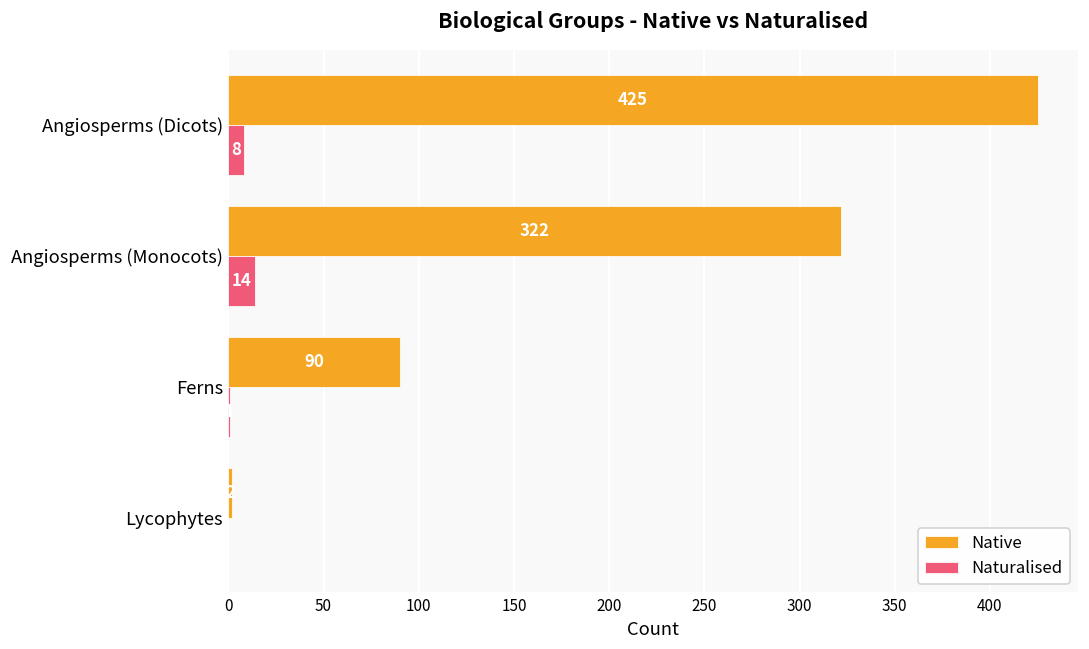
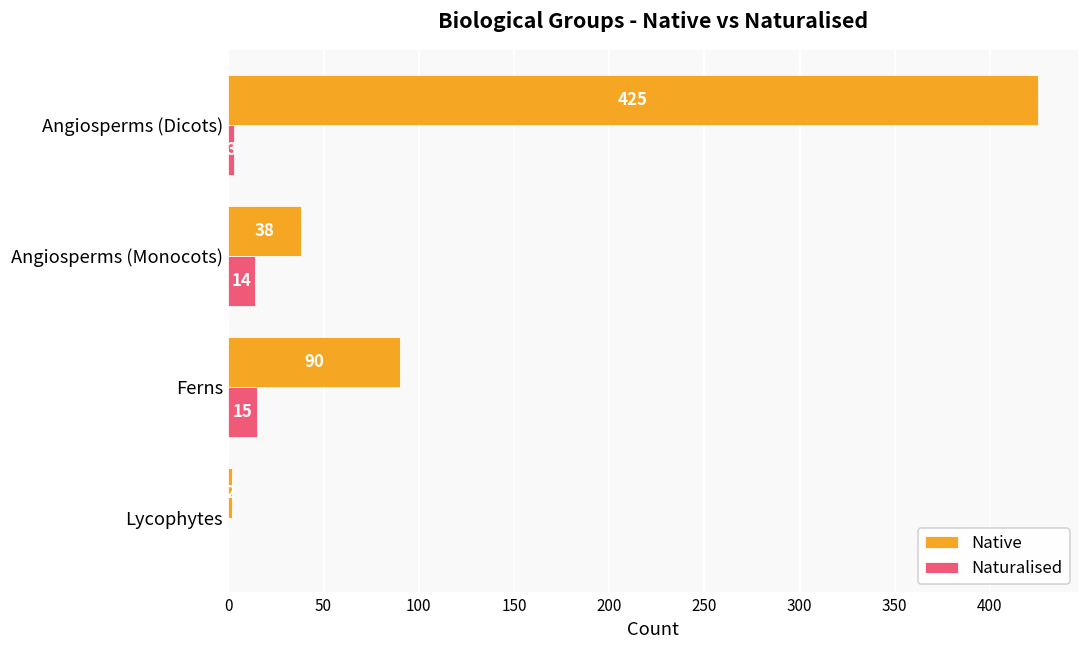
  {
    "Native": {
      "Angiosperms (Dicots)": 425,
-     "Angiosperms (Monocots)": 322,
+     "Angiosperms (Monocots)": 38,
      "Ferns": 90
    },
    "Naturalised": {
-     "Angiosperms (Dicots)": 8,
-     "Ferns": 1,
+     "Angiosperms (Dicots)": 3,
+     "Ferns": 15,
      "Lycophytes": 0
    }
  }
